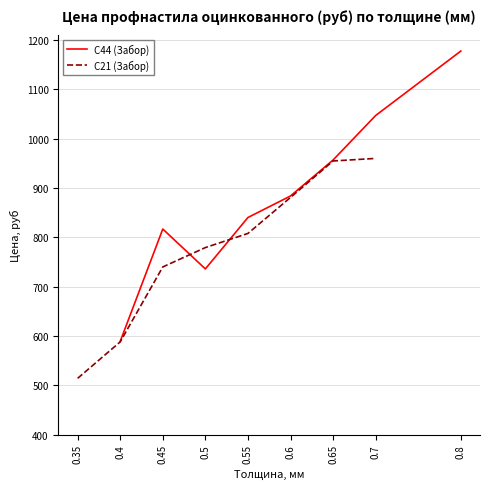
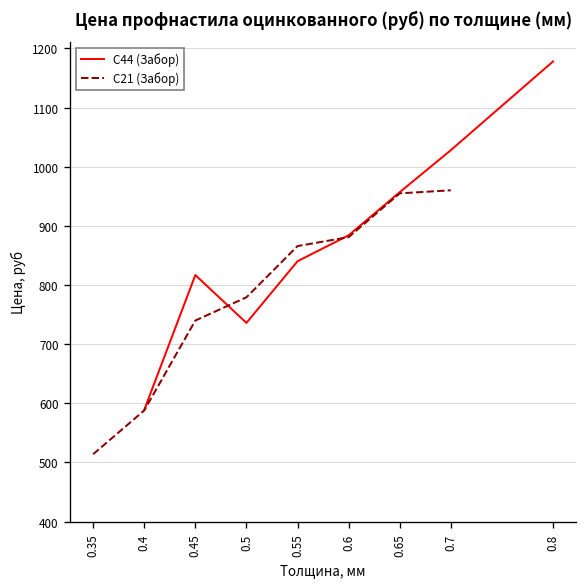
  {
    "С44 (Забор)": {
      "0.45": 820,
      "0.5": 740,
      "0.55": 840,
-     "0.7": 1050,
+     "0.7": 1030,
      "0.8": 1180
    },
    "С21 (Забор)": {
      "0.35": 510,
      "0.45": 740,
      "0.5": 780,
-     "0.55": 810,
+     "0.55": 870,
      "0.7": 960
    }
  }
